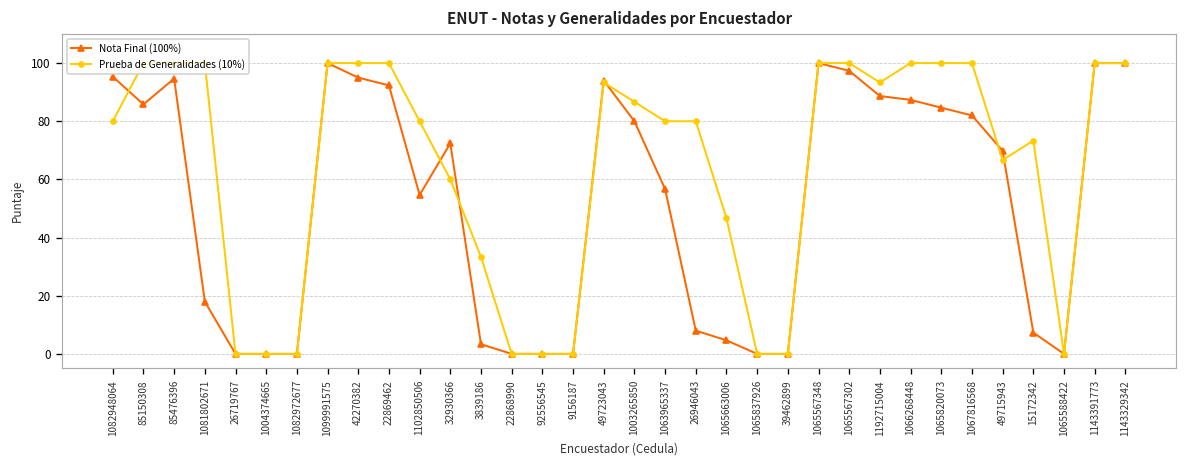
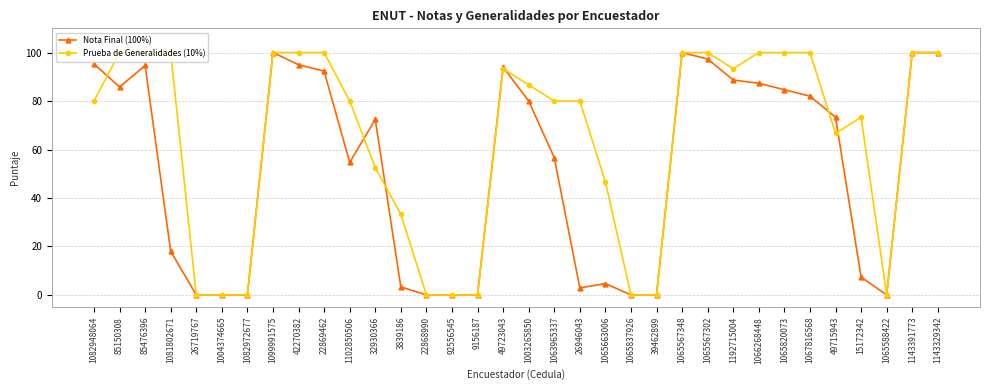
  {
    "Nota Final (100%)": {
      "1082948064": 95,
      "85150308": 86,
      "85476396": 95,
      "1081802671": 18,
      "42270382": 95,
      "22869462": 92,
      "1102850506": 55,
      "32930366": 72,
      "3839186": 3,
      "1003265850": 80,
      "1063965337": 57,
-     "26946043": 8,
+     "26946043": 3,
      "1065663006": 5,
      "1065567302": 97,
      "1192715004": 89,
      "1066268448": 87,
      "1065820073": 85,
      "1067816568": 82,
-     "49715943": 70,
+     "49715943": 73,
      "15172342": 7
    },
    "Prueba de Generalidades (10%)": {
      "1082948064": 80,
      "42270382": 100,
      "22869462": 100,
      "1102850506": 80,
-     "32930366": 60,
+     "32930366": 53,
      "3839186": 33,
      "1003265850": 87,
      "1063965337": 80,
      "26946043": 80,
      "1065663006": 47,
      "1065567302": 100,
      "1192715004": 93,
      "1066268448": 100,
      "1065820073": 100,
      "1067816568": 100,
      "49715943": 67,
      "15172342": 73
    }
  }
